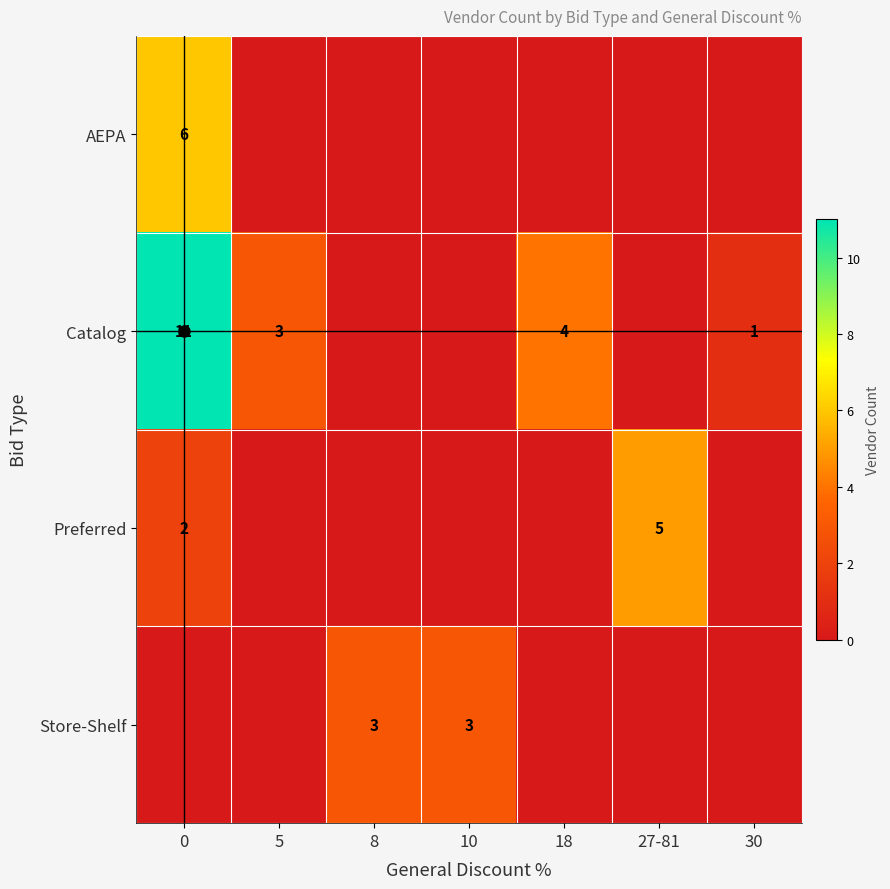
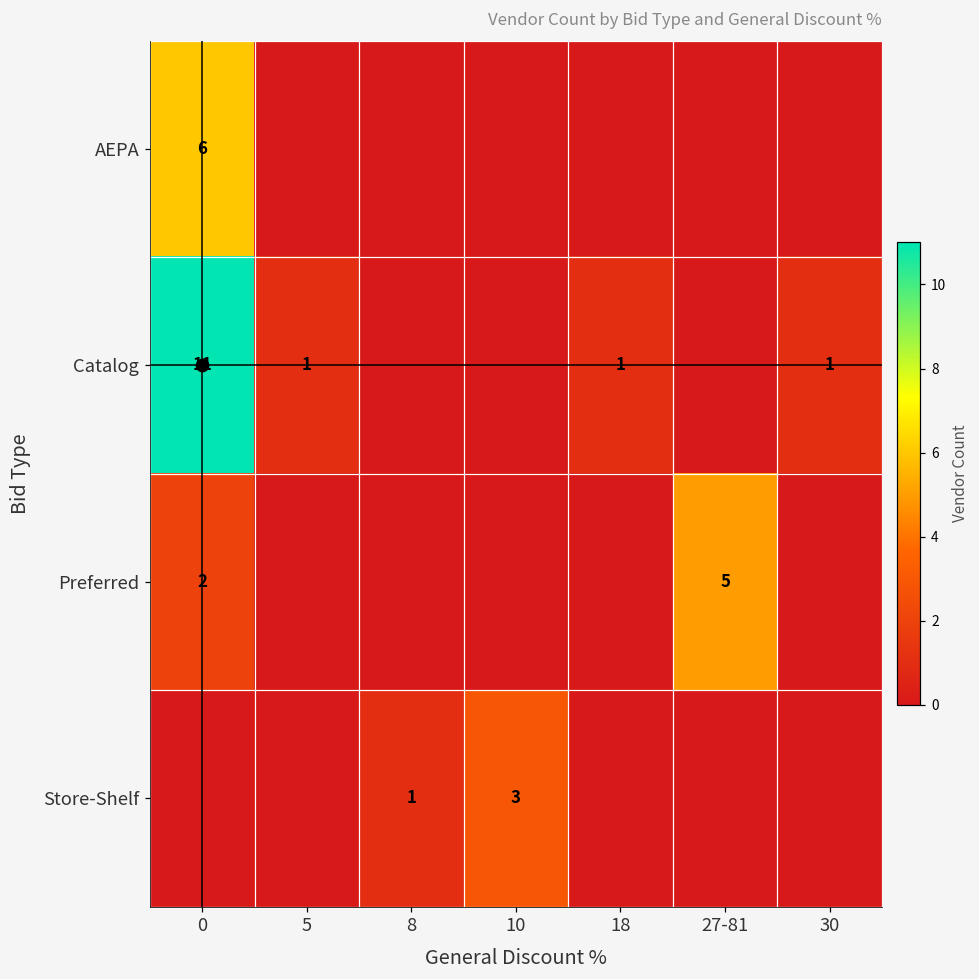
  {
    "AEPA": {
      "0": 6
    },
    "Catalog": {
-     "5": 3,
-     "18": 4,
+     "5": 1,
+     "18": 1,
      "30": 1
    },
    "Preferred": {
      "0": 2,
      "27-81": 5
    },
    "Store-Shelf": {
-     "8": 3,
+     "8": 1,
      "10": 3
    }
  }
